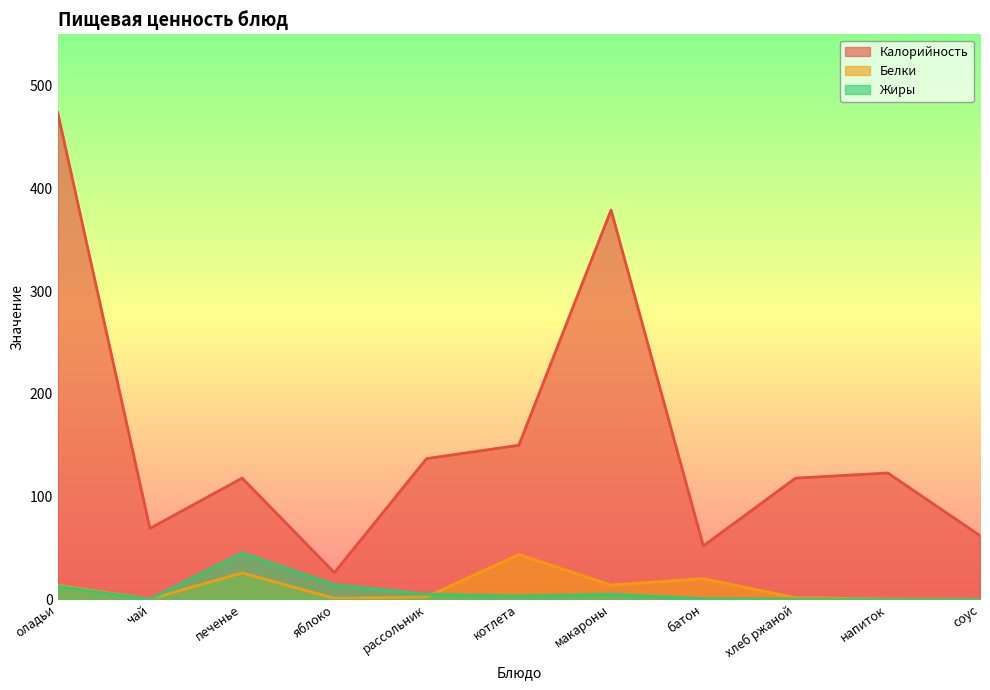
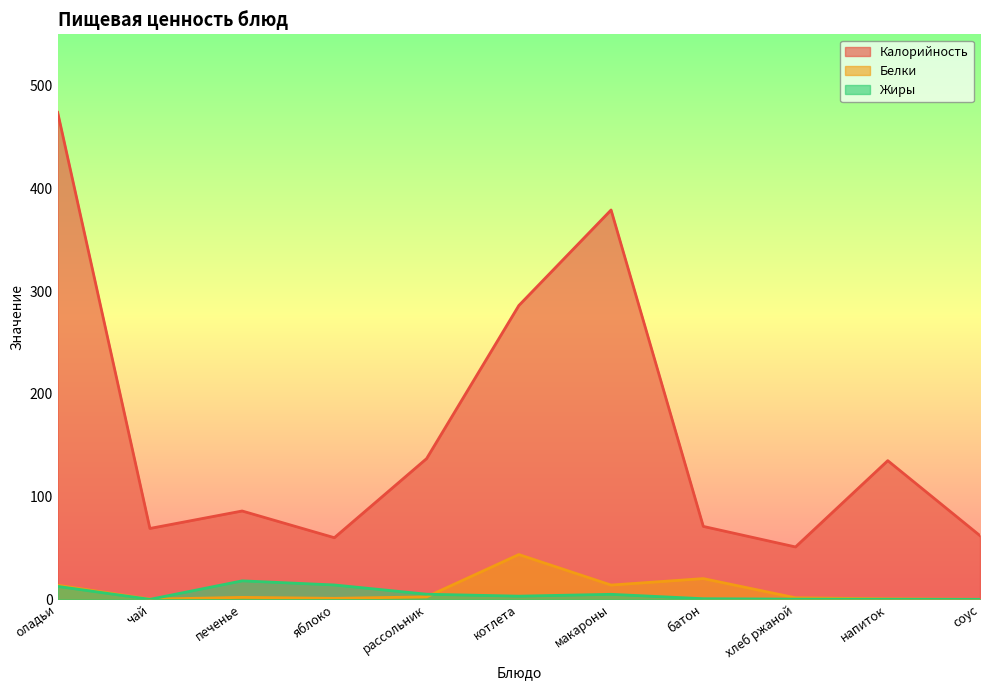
  {
    "Калорийность": {
      "оладьи": 474,
      "чай": 69,
-     "печенье": 118,
-     "яблоко": 26,
+     "печенье": 86,
+     "яблоко": 60,
      "рассольник": 137,
-     "котлета": 150,
+     "котлета": 286,
      "макароны": 379,
-     "батон": 52,
-     "хлеб ржаной": 118,
-     "напиток": 123,
+     "батон": 71,
+     "хлеб ржаной": 51,
+     "напиток": 135,
      "соус": 62
    },
    "Белки": {
-     "печенье": 26,
+     "печенье": 2,
      "яблоко": 1,
      "рассольник": 2,
      "котлета": 44,
      "макароны": 14,
      "батон": 20
    },
    "Жиры": {
-     "печенье": 45,
+     "печенье": 18,
      "яблоко": 14,
      "рассольник": 5,
      "котлета": 3,
      "макароны": 5,
      "батон": 1
    }
  }
